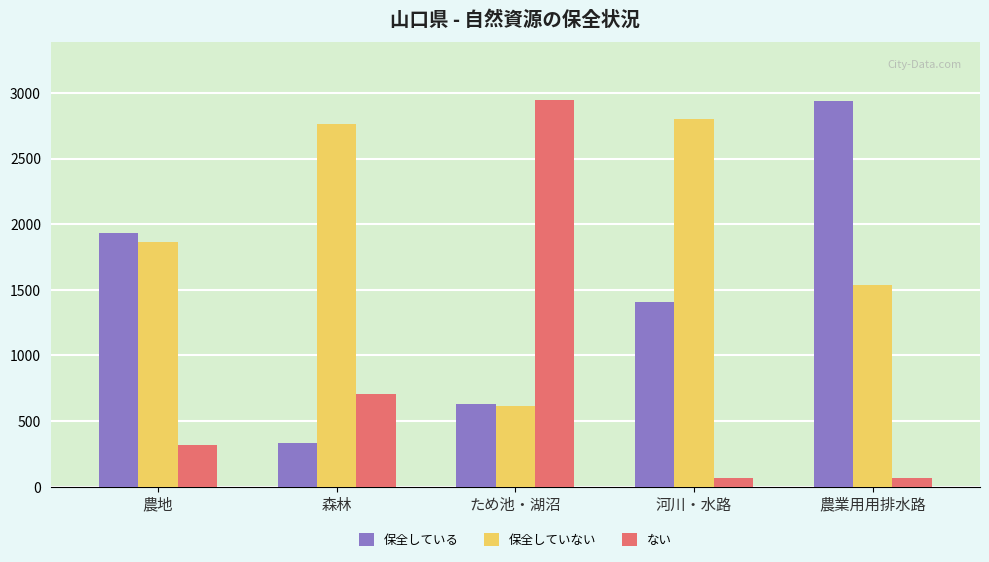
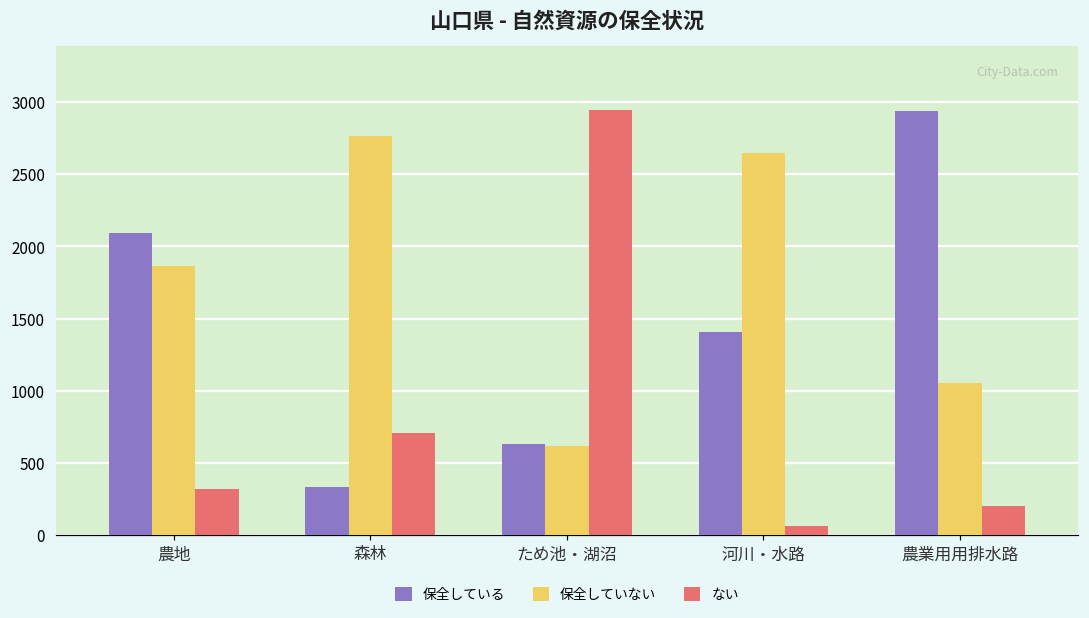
  {
    "保全している": {
-     "農地": 1930,
+     "農地": 2100,
      "森林": 330,
      "ため池・湖沼": 630,
      "河川・水路": 1410,
      "農業用用排水路": 2940
    },
    "保全していない": {
      "農地": 1860,
      "森林": 2760,
      "ため池・湖沼": 620,
-     "河川・水路": 2800,
-     "農業用用排水路": 1530
+     "河川・水路": 2650,
+     "農業用用排水路": 1050
    },
    "ない": {
      "農地": 320,
      "森林": 710,
      "ため池・湖沼": 2950,
      "河川・水路": 60,
-     "農業用用排水路": 60
+     "農業用用排水路": 200
    }
  }
